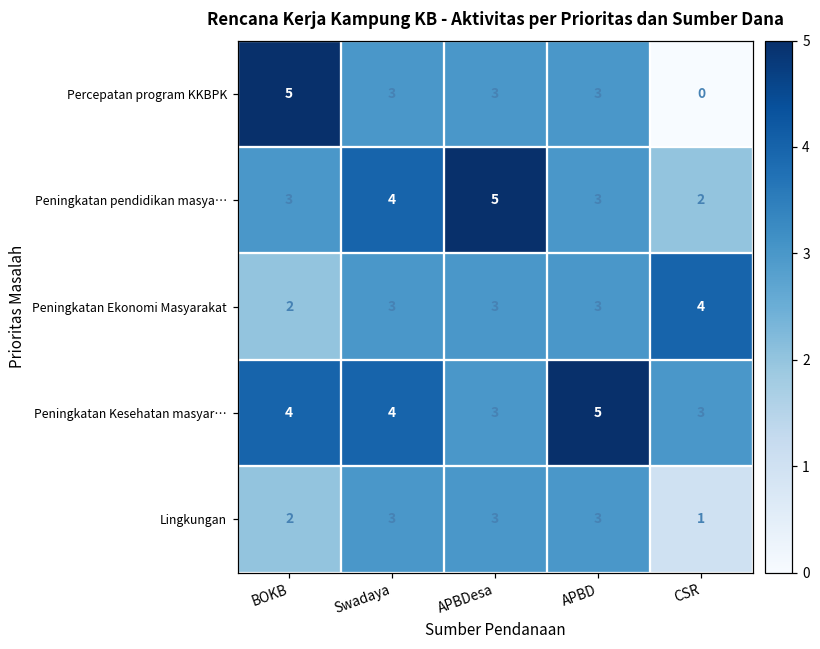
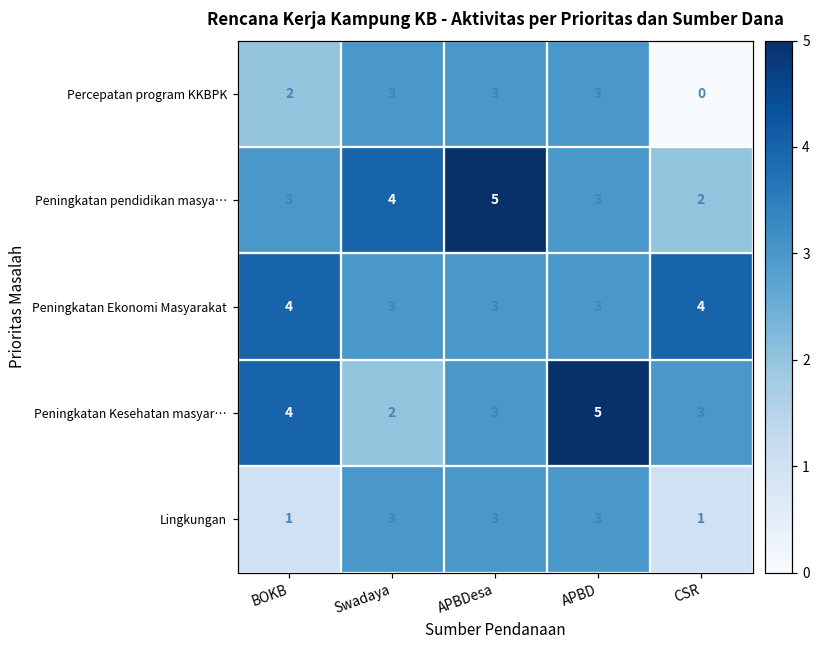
  {
    "Percepatan program KKBPK": {
-     "BOKB": 5,
+     "BOKB": 2,
      "CSR": 0
    },
    "Peningkatan pendidikan masya…": {
      "Swadaya": 4,
      "APBDesa": 5,
      "CSR": 2
    },
    "Peningkatan Ekonomi Masyarakat": {
-     "BOKB": 2,
+     "BOKB": 4,
      "CSR": 4
    },
    "Peningkatan Kesehatan masyar…": {
      "BOKB": 4,
-     "Swadaya": 4,
+     "Swadaya": 2,
      "APBD": 5
    },
    "Lingkungan": {
-     "BOKB": 2,
+     "BOKB": 1,
      "CSR": 1
    }
  }
